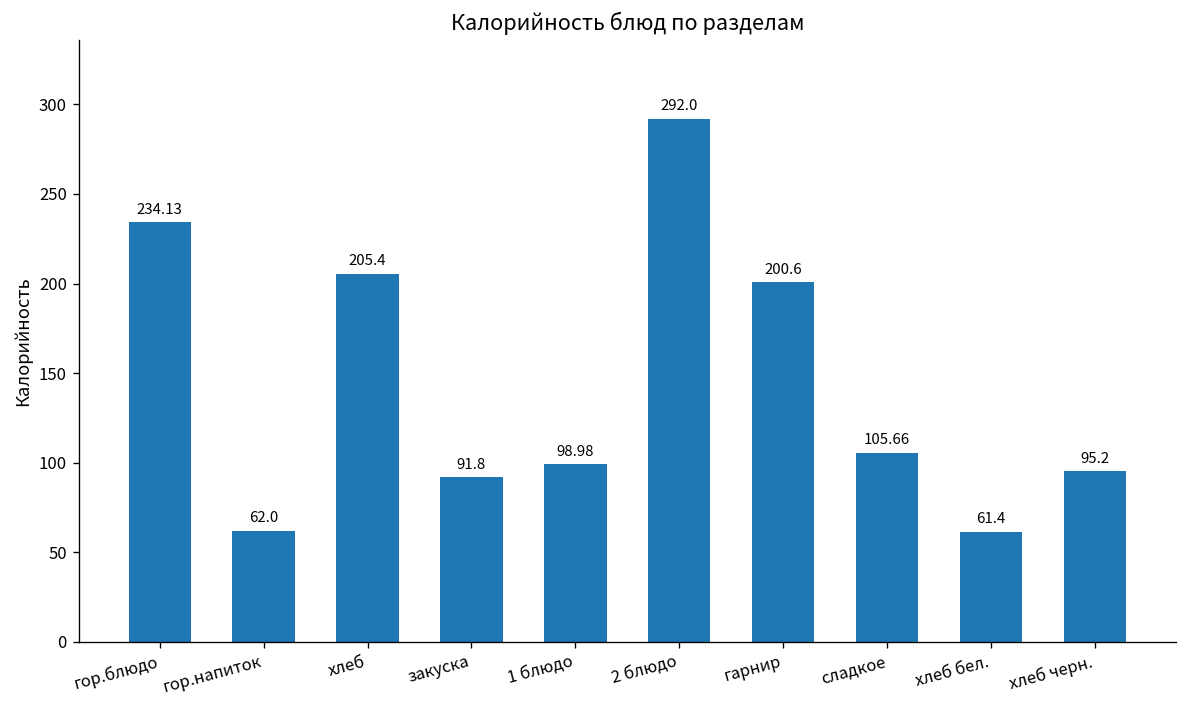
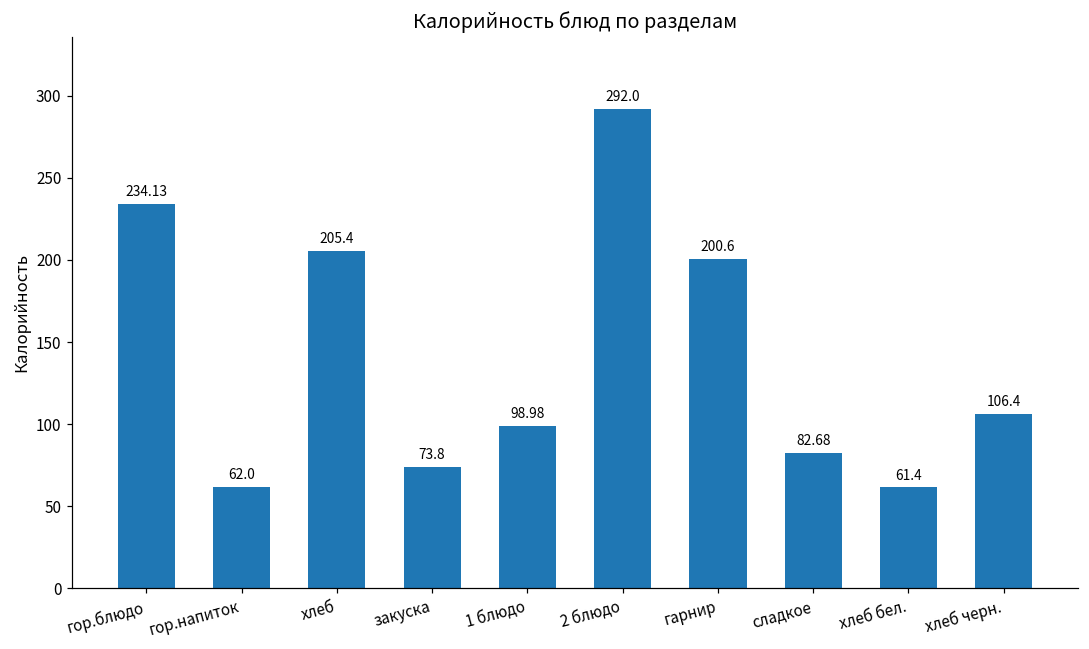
  {
    "гор.блюдо": 234.13,
    "гор.напиток": 62.0,
    "хлеб": 205.4,
-   "закуска": 91.8,
+   "закуска": 73.8,
    "1 блюдо": 98.98,
    "2 блюдо": 292.0,
    "гарнир": 200.6,
-   "сладкое": 105.66,
+   "сладкое": 82.68,
    "хлеб бел.": 61.4,
-   "хлеб черн.": 95.2
+   "хлеб черн.": 106.4
  }
